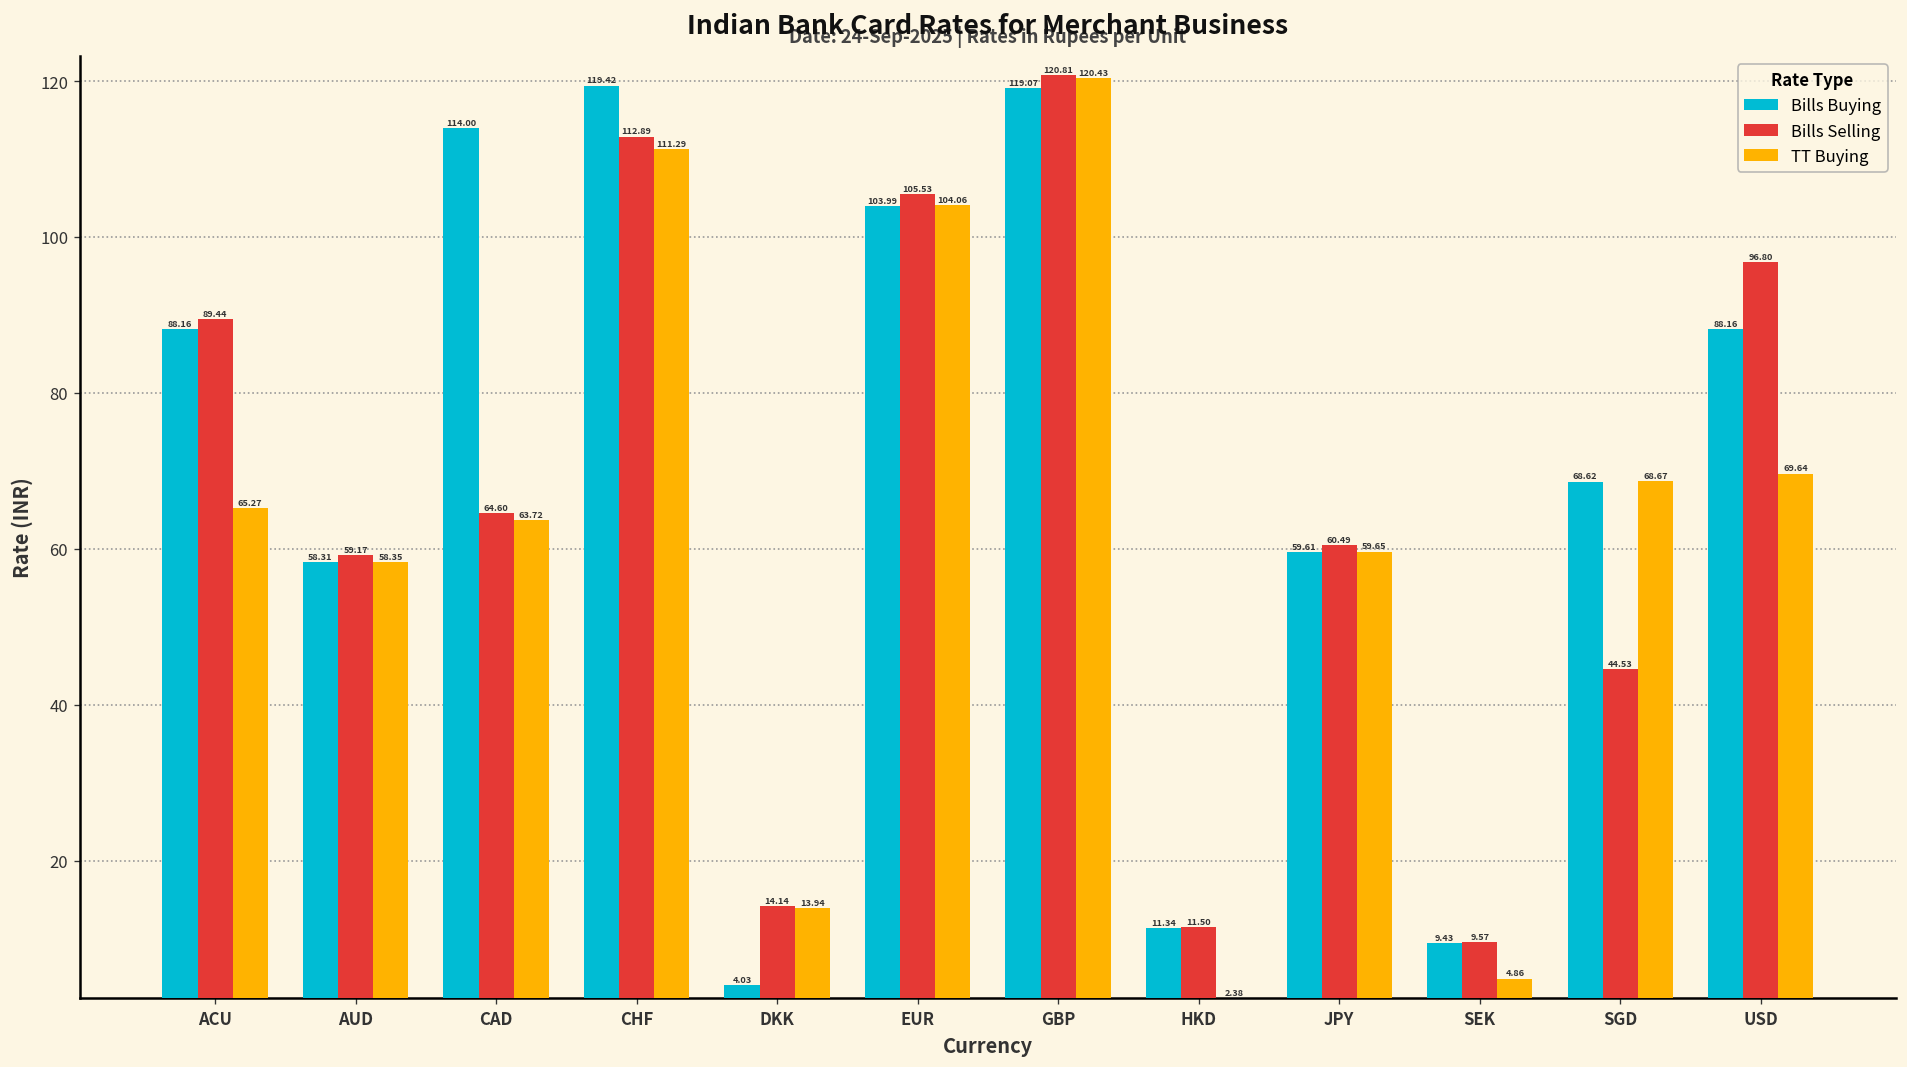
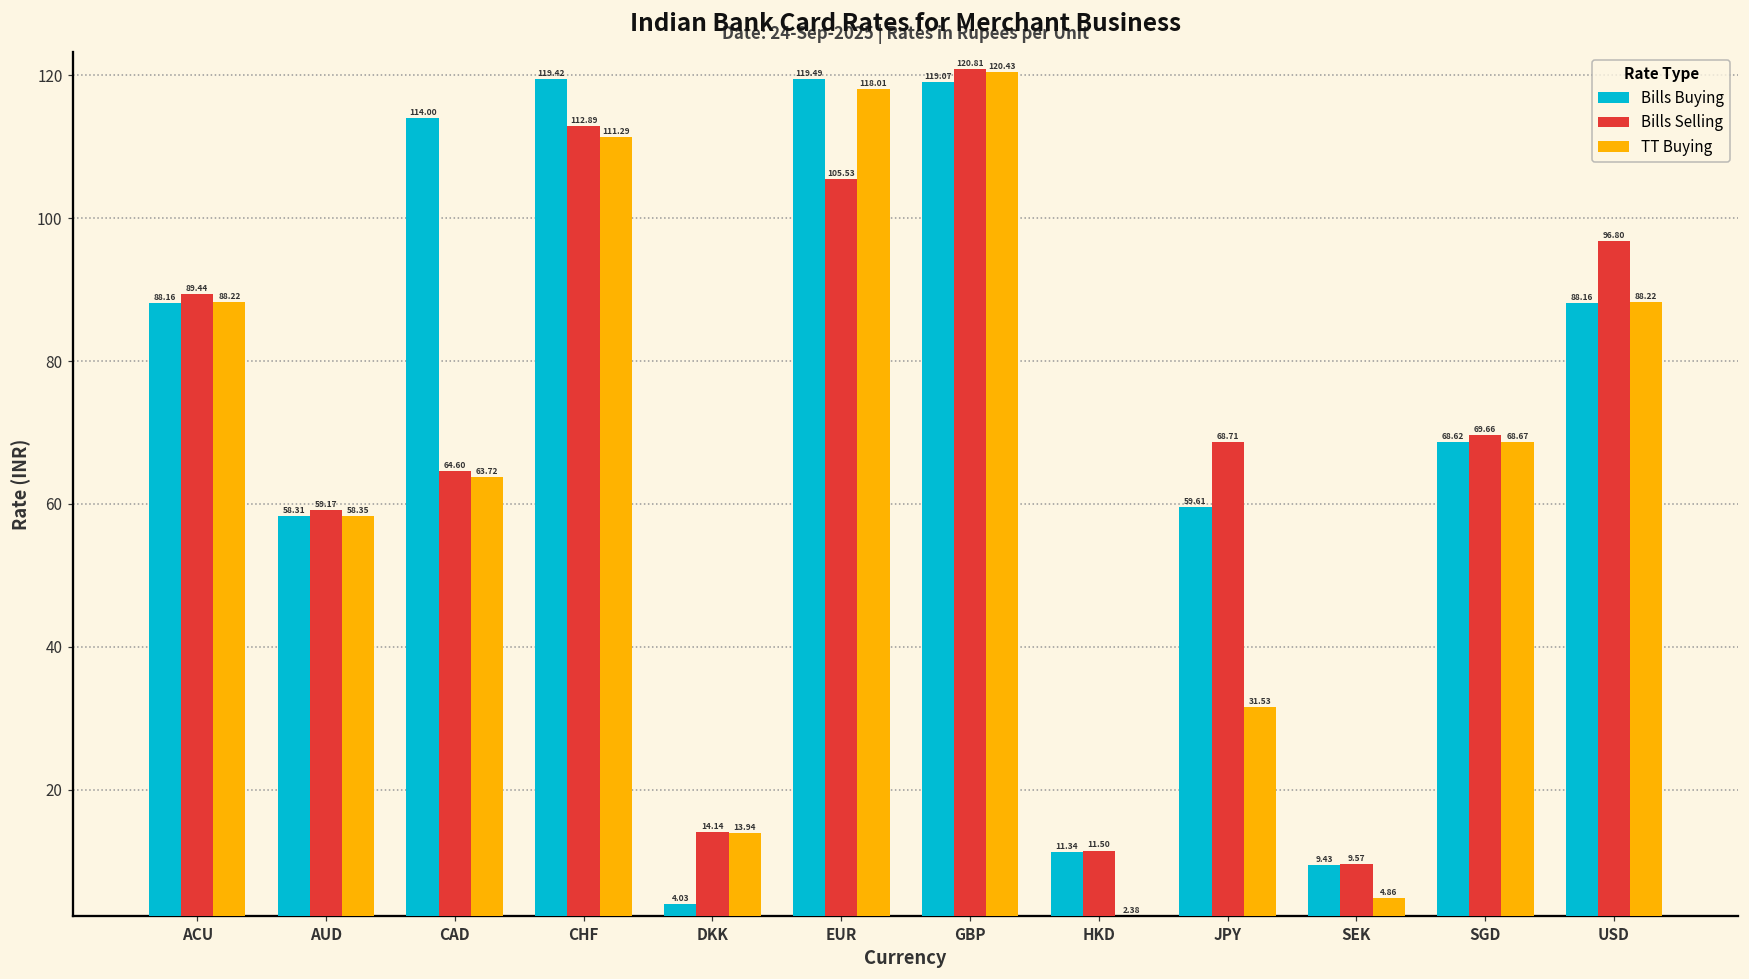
  {
    "Bills Buying": {
      "ACU": 88.16,
      "AUD": 58.31,
      "CAD": 114.00,
      "CHF": 119.42,
      "DKK": 4.03,
-     "EUR": 103.99,
+     "EUR": 119.49,
      "GBP": 119.07,
      "HKD": 11.34,
      "JPY": 59.61,
      "SEK": 9.43,
      "SGD": 68.62,
      "USD": 88.16
    },
    "Bills Selling": {
      "ACU": 89.44,
      "AUD": 59.17,
      "CAD": 64.60,
      "CHF": 112.89,
      "DKK": 14.14,
      "EUR": 105.53,
      "GBP": 120.81,
      "HKD": 11.50,
-     "JPY": 60.49,
+     "JPY": 68.71,
      "SEK": 9.57,
-     "SGD": 44.53,
+     "SGD": 69.66,
      "USD": 96.80
    },
    "TT Buying": {
-     "ACU": 65.27,
+     "ACU": 88.22,
      "AUD": 58.35,
      "CAD": 63.72,
      "CHF": 111.29,
      "DKK": 13.94,
-     "EUR": 104.06,
+     "EUR": 118.01,
      "GBP": 120.43,
      "HKD": 2.38,
-     "JPY": 59.65,
+     "JPY": 31.53,
      "SEK": 4.86,
      "SGD": 68.67,
-     "USD": 69.64
+     "USD": 88.22
    }
  }
